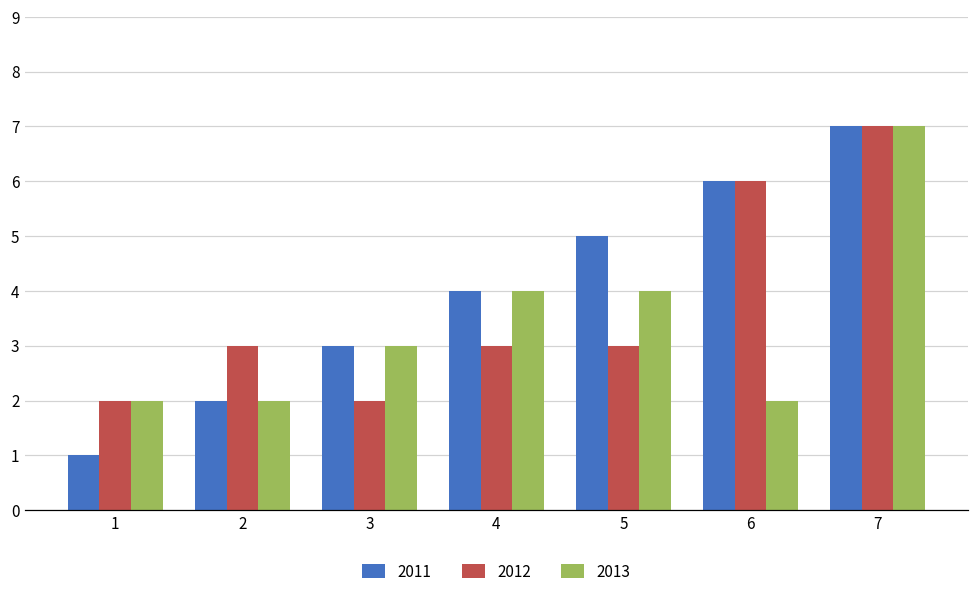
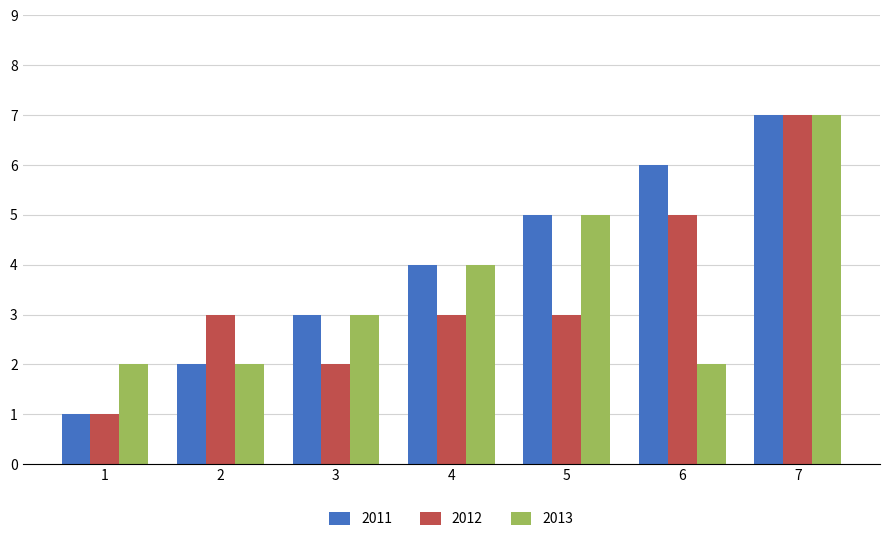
  {
    "2011": {
      "1": 1,
      "2": 2,
      "3": 3,
      "4": 4,
      "5": 5,
      "6": 6,
      "7": 7
    },
    "2012": {
-     "1": 2,
+     "1": 1,
      "2": 3,
      "3": 2,
      "4": 3,
      "5": 3,
-     "6": 6,
+     "6": 5,
      "7": 7
    },
    "2013": {
      "1": 2,
      "2": 2,
      "3": 3,
      "4": 4,
-     "5": 4,
+     "5": 5,
      "6": 2,
      "7": 7
    }
  }
